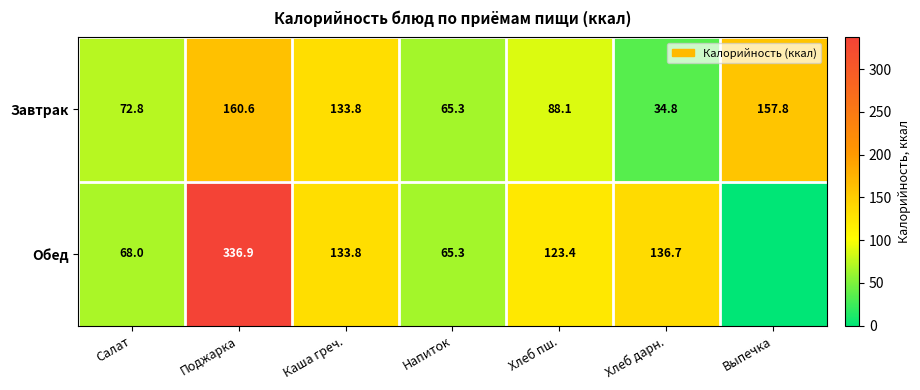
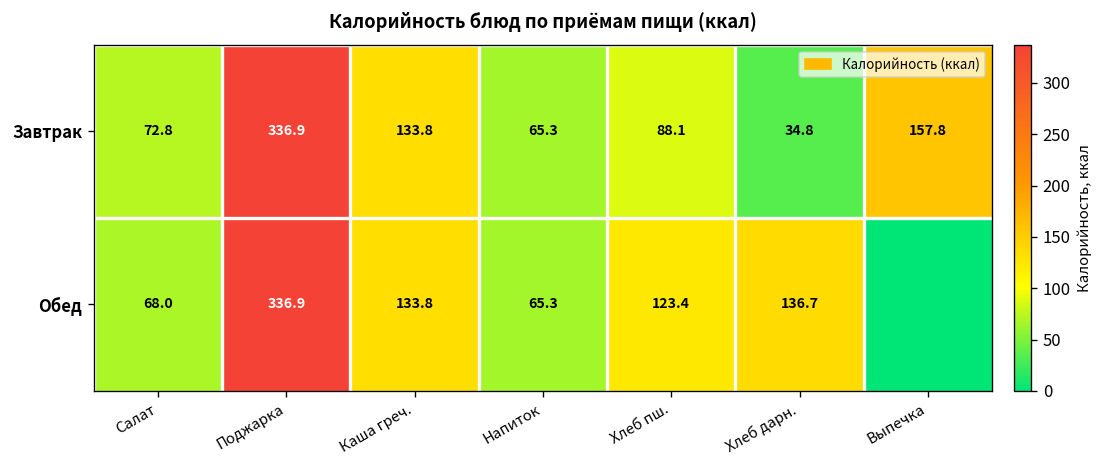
  {
    "Завтрак": {
      "Салат": 72.8,
-     "Поджарка": 160.6,
+     "Поджарка": 336.9,
      "Каша греч.": 133.8,
      "Напиток": 65.3,
      "Хлеб пш.": 88.1,
      "Хлеб дарн.": 34.8,
      "Выпечка": 157.8
    },
    "Обед": {
      "Салат": 68.0,
      "Поджарка": 336.9,
      "Каша греч.": 133.8,
      "Напиток": 65.3,
      "Хлеб пш.": 123.4,
      "Хлеб дарн.": 136.7
    }
  }
